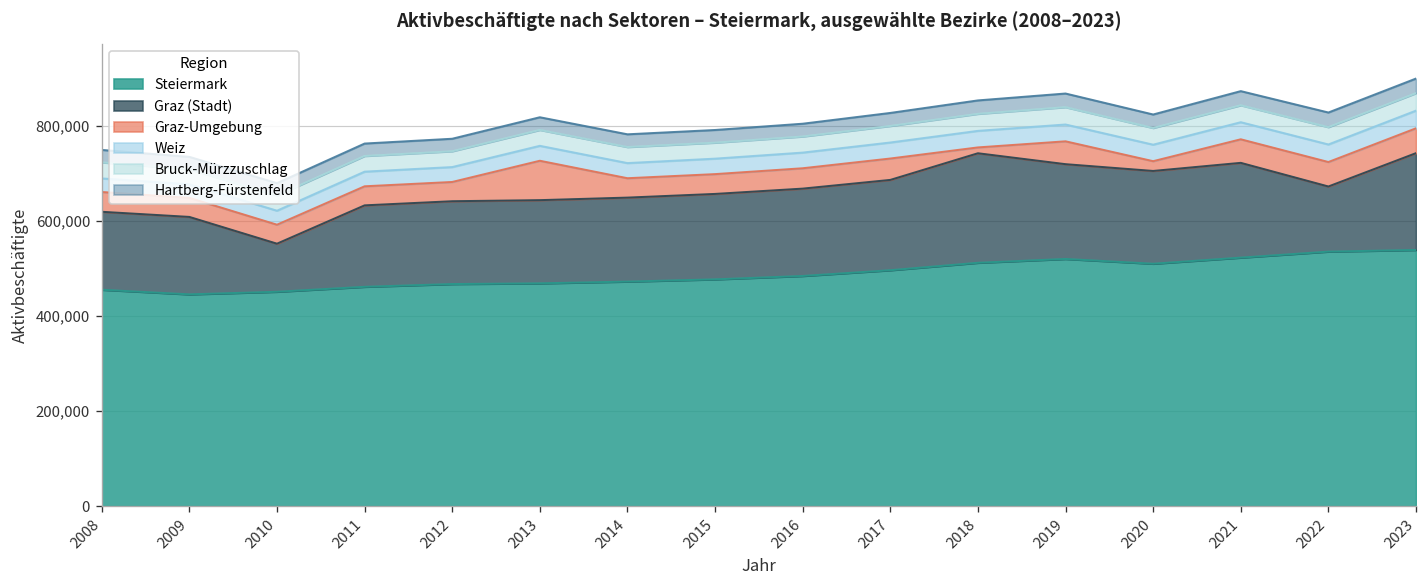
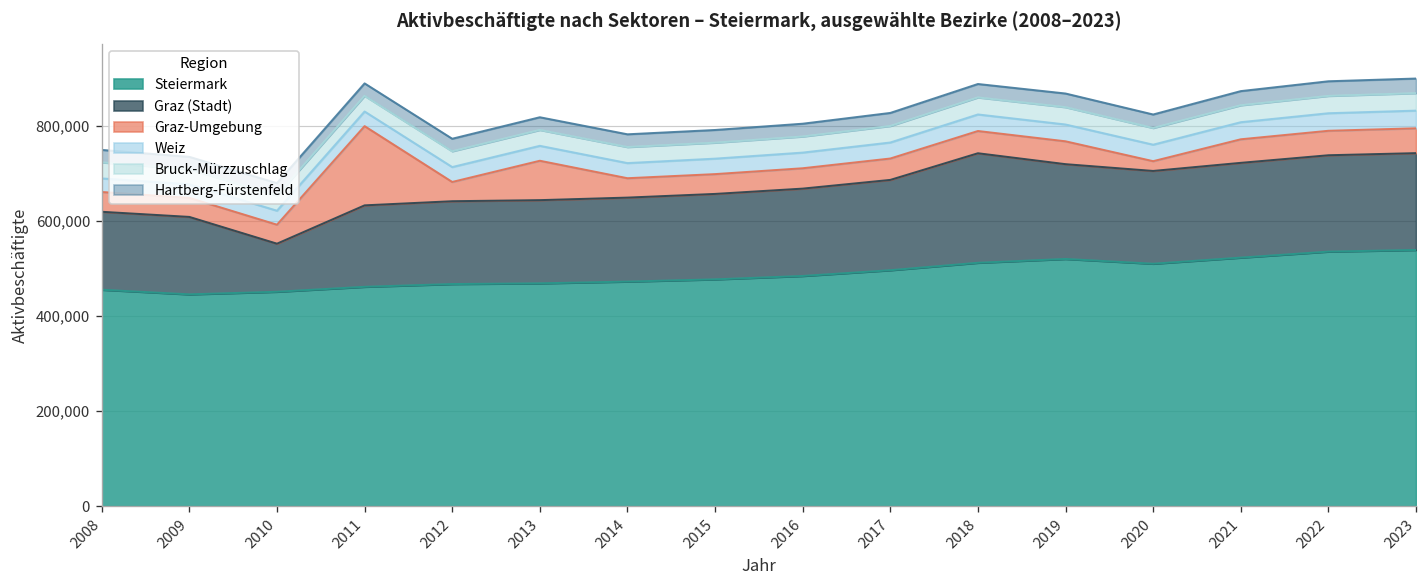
  {
    "Graz (Stadt)": {
      "2008": "160,000",
      "2009": "160,000",
      "2010": "100,000",
      "2011": "170,000",
      "2012": "170,000",
      "2013": "180,000",
      "2014": "180,000",
      "2015": "180,000",
      "2016": "180,000",
      "2017": "190,000",
      "2018": "230,000",
      "2019": "200,000",
      "2020": "200,000",
      "2021": "200,000",
-     "2022": "140,000",
+     "2022": "200,000",
      "2023": "200,000"
    },
    "Graz-Umgebung": {
      "2008": "40,000",
      "2010": "40,000",
-     "2011": "40,000",
+     "2011": "170,000",
      "2012": "40,000",
      "2013": "80,000",
      "2014": "40,000",
      "2015": "40,000",
      "2016": "40,000",
      "2017": "50,000",
-     "2018": "10,000",
+     "2018": "50,000",
      "2019": "50,000",
      "2020": "20,000",
      "2021": "50,000",
      "2022": "50,000",
      "2023": "50,000"
    }
  }
